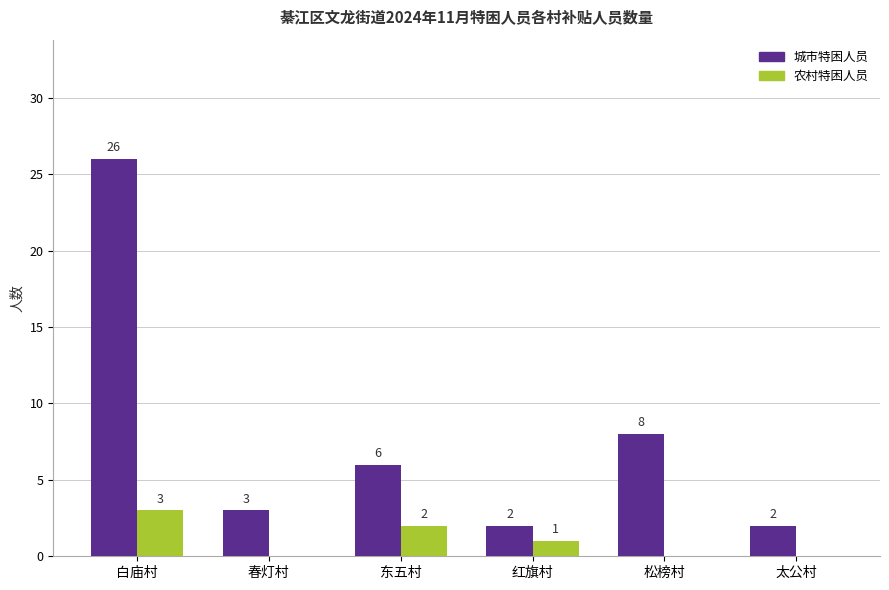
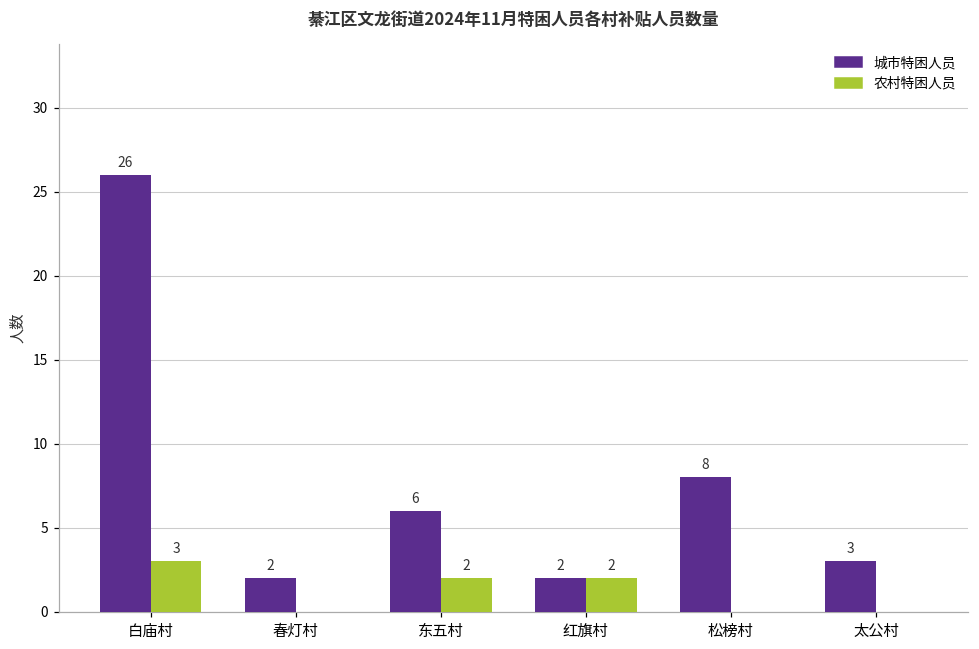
  {
    "城市特困人员": {
      "白庙村": 26,
-     "春灯村": 3,
+     "春灯村": 2,
      "东五村": 6,
      "红旗村": 2,
      "松榜村": 8,
-     "太公村": 2
+     "太公村": 3
    },
    "农村特困人员": {
      "白庙村": 3,
      "东五村": 2,
-     "红旗村": 1
+     "红旗村": 2
    }
  }
